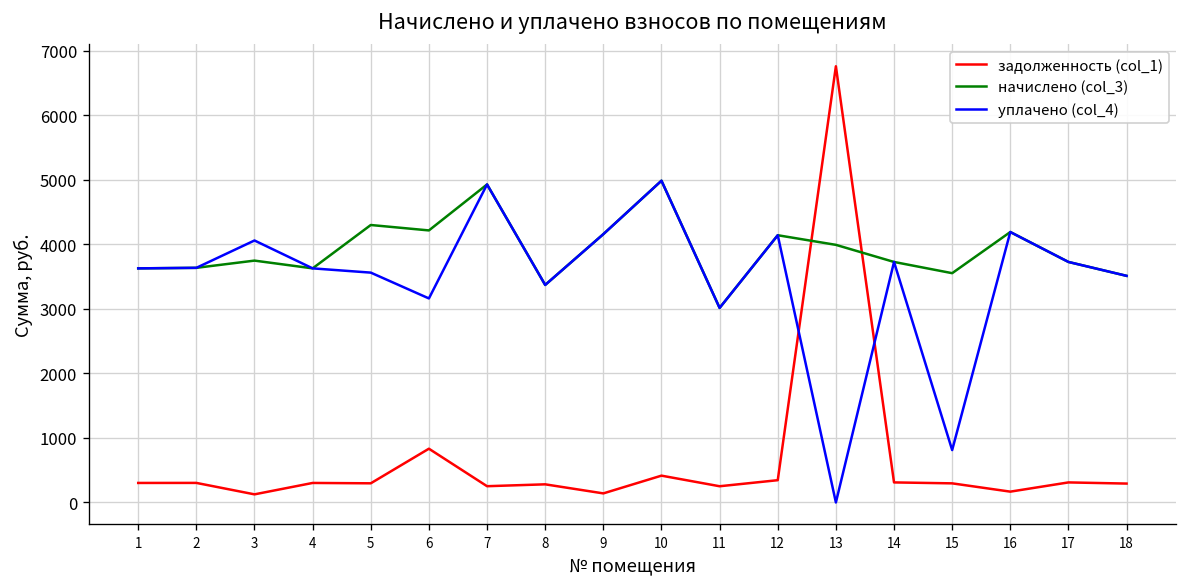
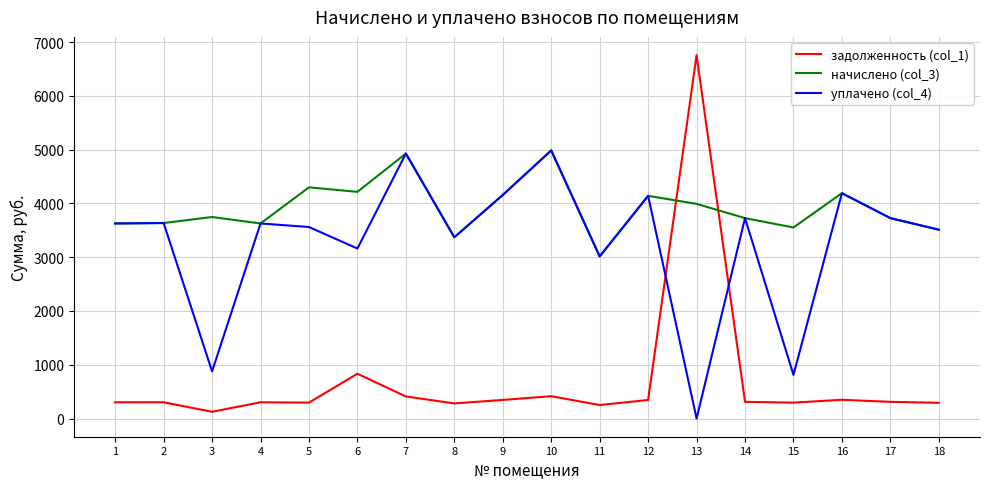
  {
    "задолженность (col_1)": {
      "1": 300,
      "2": 300,
      "3": 100,
      "4": 300,
      "5": 300,
      "6": 800,
-     "7": 300,
+     "7": 400,
      "8": 300,
-     "9": 100,
+     "9": 300,
      "10": 400,
      "11": 300,
      "12": 300,
      "13": 6800,
      "14": 300,
      "15": 300,
-     "16": 200,
+     "16": 300,
      "17": 300,
      "18": 300
    },
    "начислено (col_3)": {
      "3": 3700,
      "5": 4300,
      "6": 4200,
      "13": 4000,
      "15": 3600
    },
    "уплачено (col_4)": {
-     "3": 4100,
+     "3": 900,
      "5": 3600,
      "6": 3200,
      "13": 0,
      "15": 800
    }
  }
